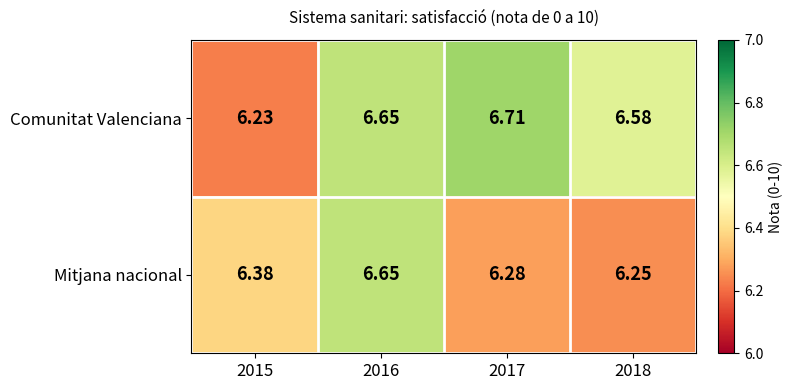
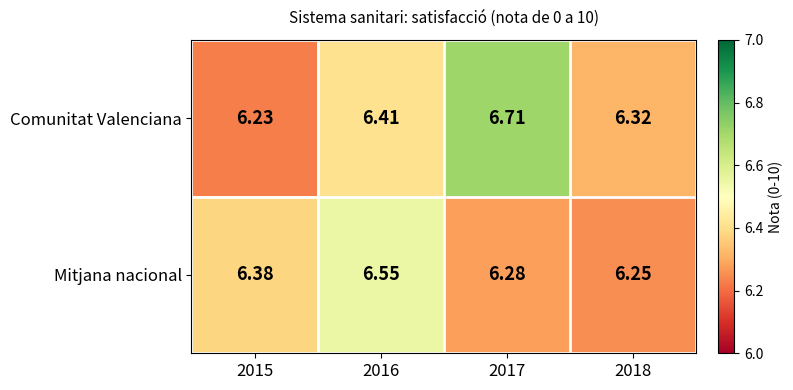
  {
    "Comunitat Valenciana": {
      "2015": 6.23,
-     "2016": 6.65,
+     "2016": 6.41,
      "2017": 6.71,
-     "2018": 6.58
+     "2018": 6.32
    },
    "Mitjana nacional": {
      "2015": 6.38,
-     "2016": 6.65,
+     "2016": 6.55,
      "2017": 6.28,
      "2018": 6.25
    }
  }
